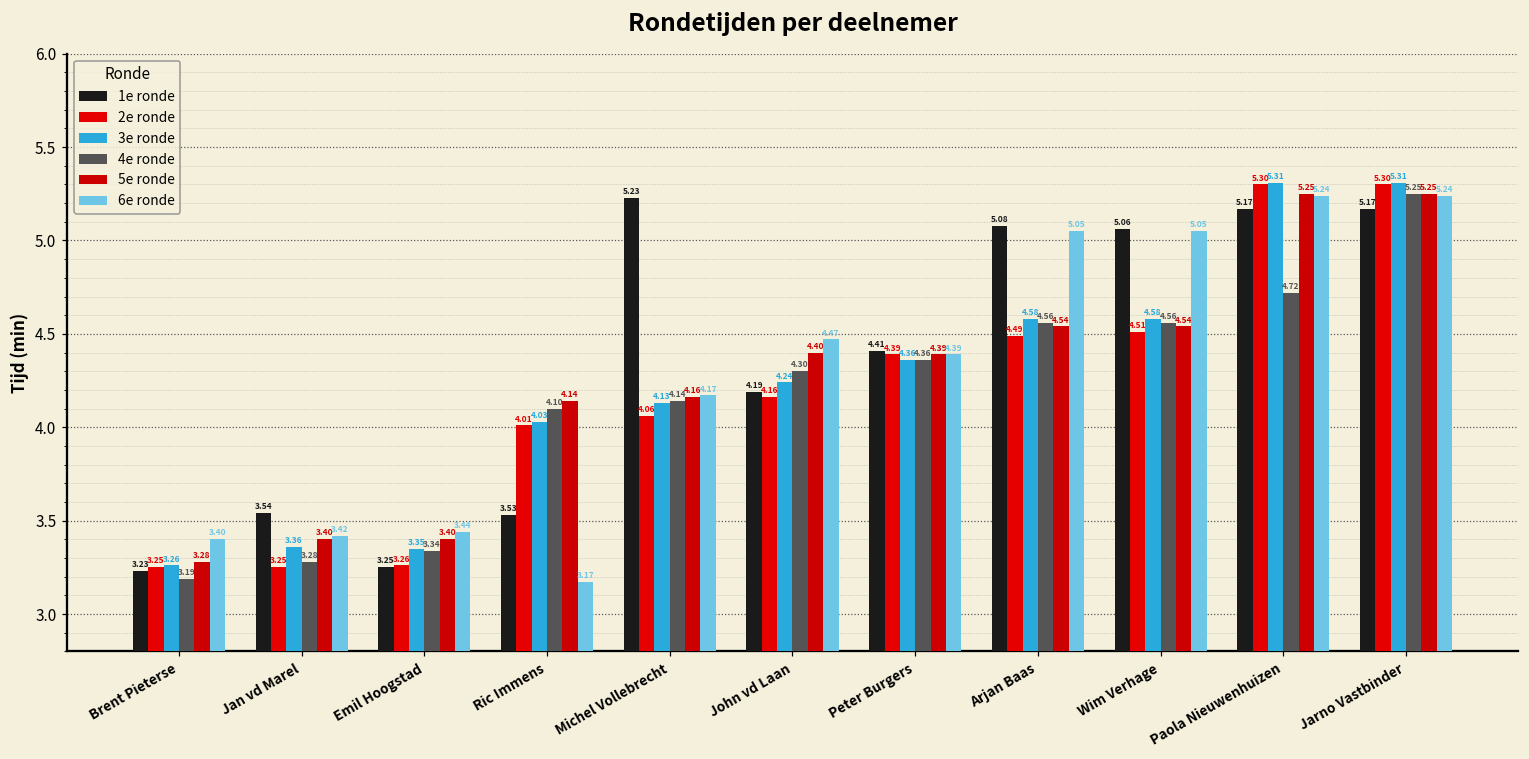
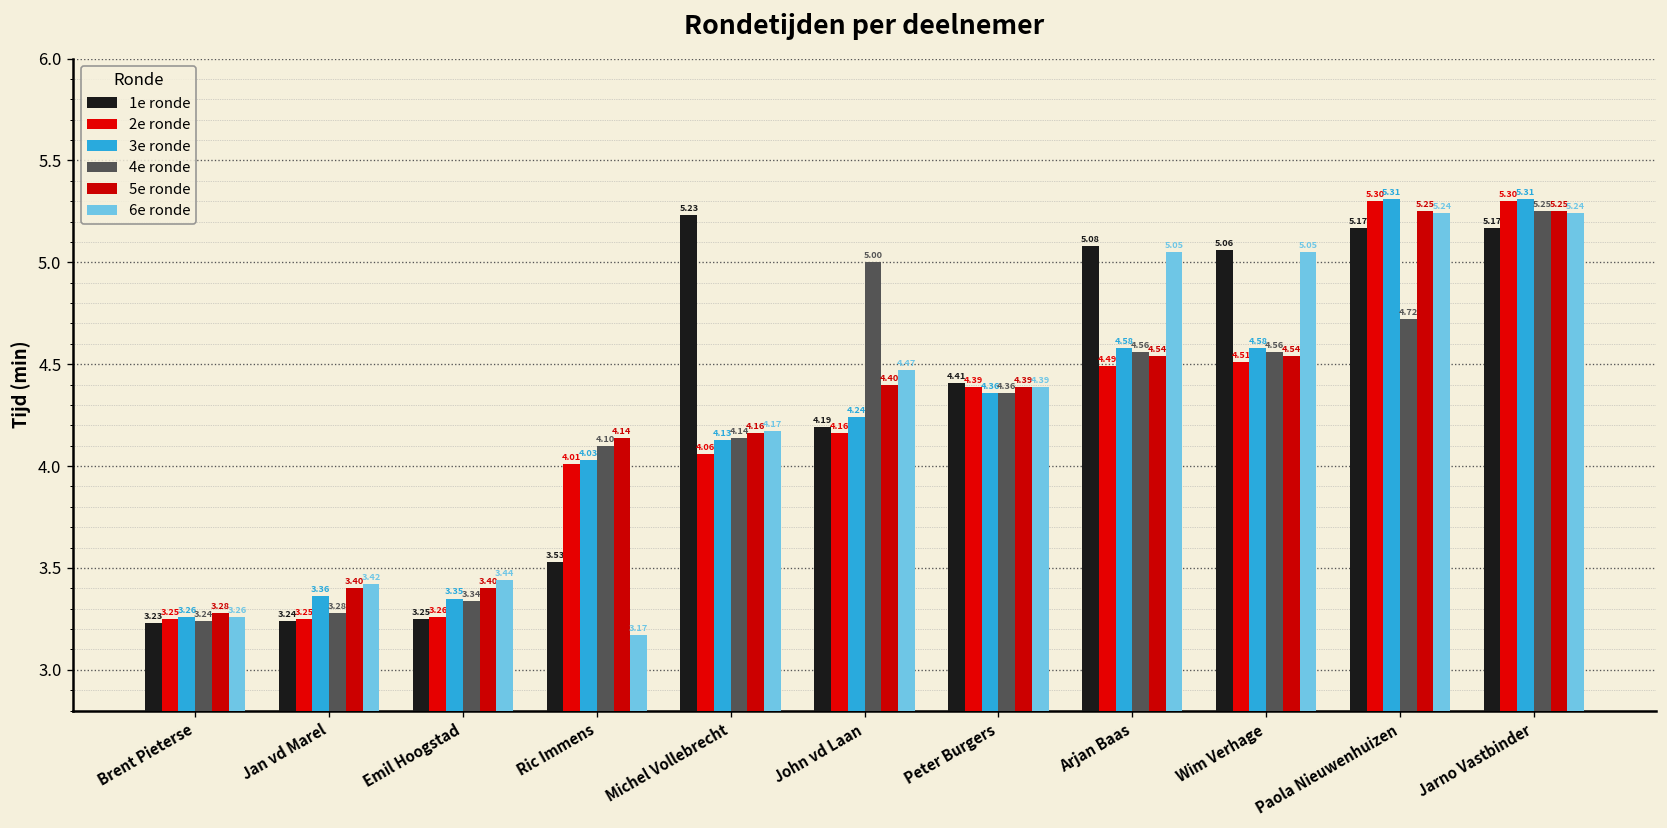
  {
    "1e ronde": {
      "Brent Pieterse": 3.23,
-     "Jan vd Marel": 3.54,
+     "Jan vd Marel": 3.24,
      "Emil Hoogstad": 3.25,
      "Ric Immens": 3.53,
      "Michel Vollebrecht": 5.23,
      "John vd Laan": 4.19,
      "Peter Burgers": 4.41,
      "Arjan Baas": 5.08,
      "Wim Verhage": 5.06,
      "Paola Nieuwenhuizen": 5.17,
      "Jarno Vastbinder": 5.17
    },
    "3e ronde": {
      "Brent Pieterse": 3.26,
      "Jan vd Marel": 3.36,
      "Emil Hoogstad": 3.35,
      "Ric Immens": 4.03,
      "Michel Vollebrecht": 4.13,
      "John vd Laan": 4.24,
      "Peter Burgers": 4.36,
      "Arjan Baas": 4.58,
      "Wim Verhage": 4.58,
      "Paola Nieuwenhuizen": 5.31,
      "Jarno Vastbinder": 5.31
    },
    "4e ronde": {
-     "Brent Pieterse": 3.19,
+     "Brent Pieterse": 3.24,
      "Jan vd Marel": 3.28,
      "Emil Hoogstad": 3.34,
      "Ric Immens": 4.10,
      "Michel Vollebrecht": 4.14,
-     "John vd Laan": 4.30,
+     "John vd Laan": 5.00,
      "Peter Burgers": 4.36,
      "Arjan Baas": 4.56,
      "Wim Verhage": 4.56,
      "Paola Nieuwenhuizen": 4.72,
      "Jarno Vastbinder": 5.25
    },
    "6e ronde": {
-     "Brent Pieterse": 3.40,
+     "Brent Pieterse": 3.26,
      "Jan vd Marel": 3.42,
      "Emil Hoogstad": 3.44,
      "Ric Immens": 3.17,
      "Michel Vollebrecht": 4.17,
      "John vd Laan": 4.47,
      "Peter Burgers": 4.39,
      "Arjan Baas": 5.05,
      "Wim Verhage": 5.05,
      "Paola Nieuwenhuizen": 5.24,
      "Jarno Vastbinder": 5.24
    }
  }
